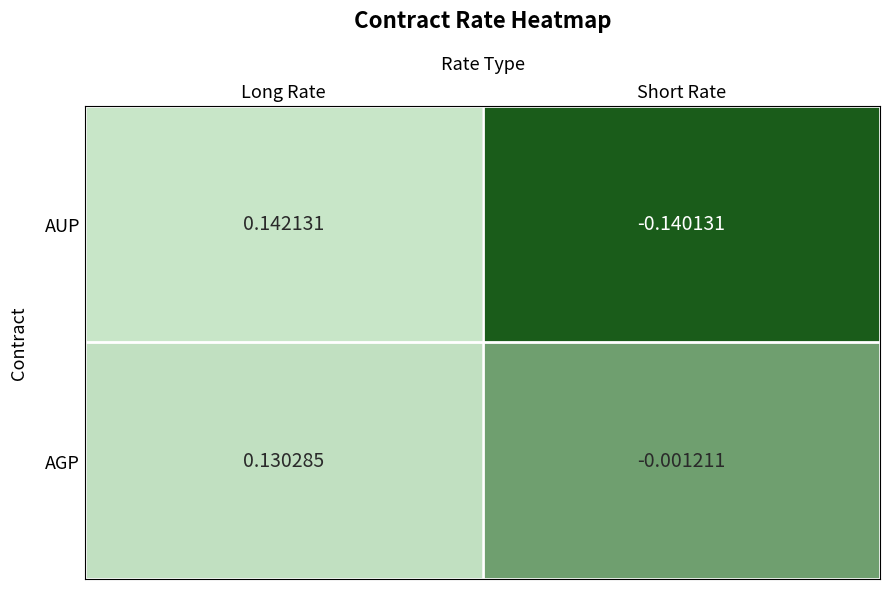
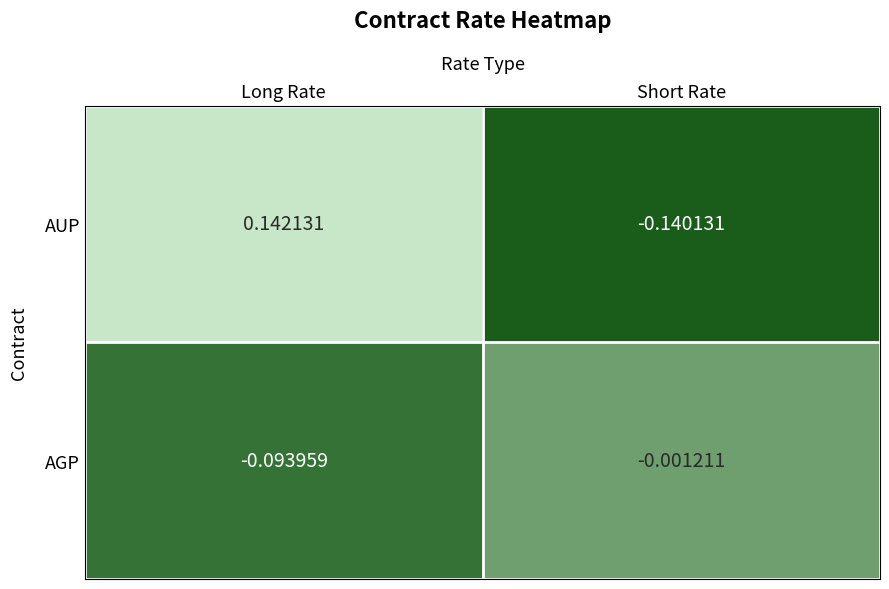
  {
    "AUP": {
      "Long Rate": 0.142131,
      "Short Rate": -0.140131
    },
    "AGP": {
-     "Long Rate": 0.130285,
+     "Long Rate": -0.093959,
      "Short Rate": -0.001211
    }
  }
